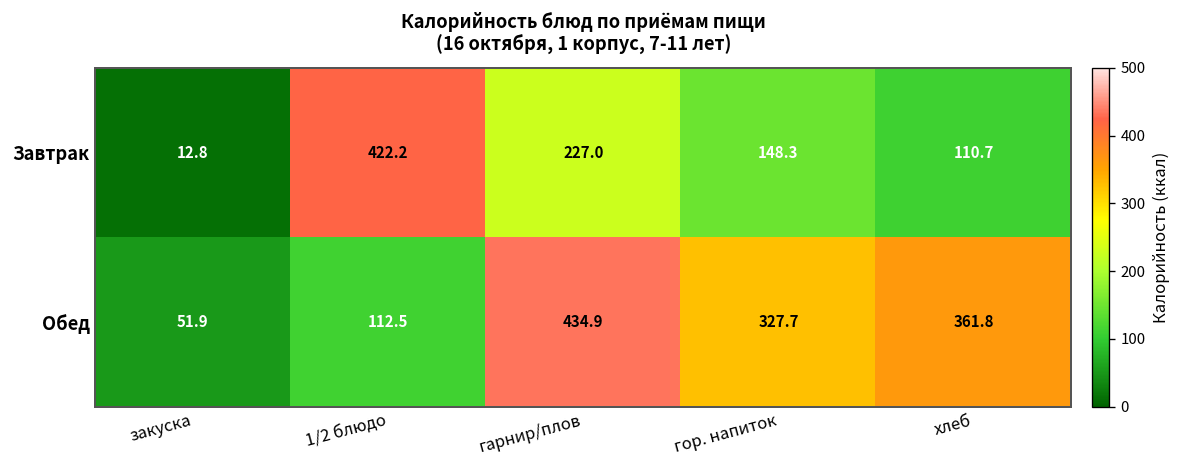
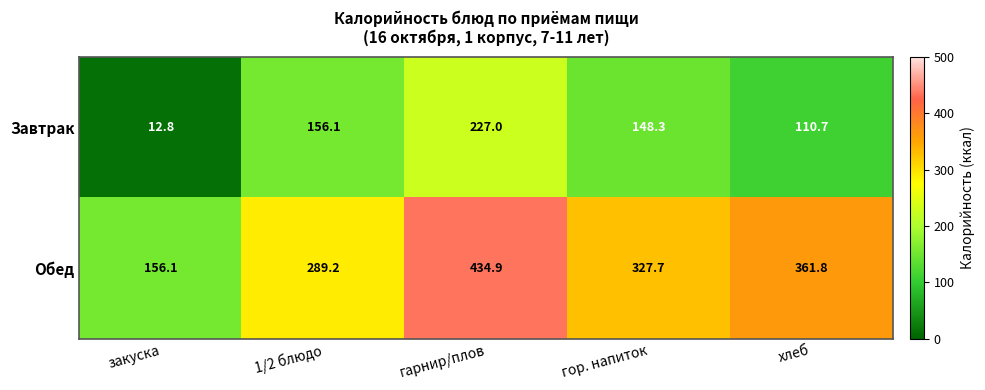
  {
    "Завтрак": {
      "закуска": 12.8,
-     "1/2 блюдо": 422.2,
+     "1/2 блюдо": 156.1,
      "гарнир/плов": 227.0,
      "гор. напиток": 148.3,
      "хлеб": 110.7
    },
    "Обед": {
-     "закуска": 51.9,
-     "1/2 блюдо": 112.5,
+     "закуска": 156.1,
+     "1/2 блюдо": 289.2,
      "гарнир/плов": 434.9,
      "гор. напиток": 327.7,
      "хлеб": 361.8
    }
  }
